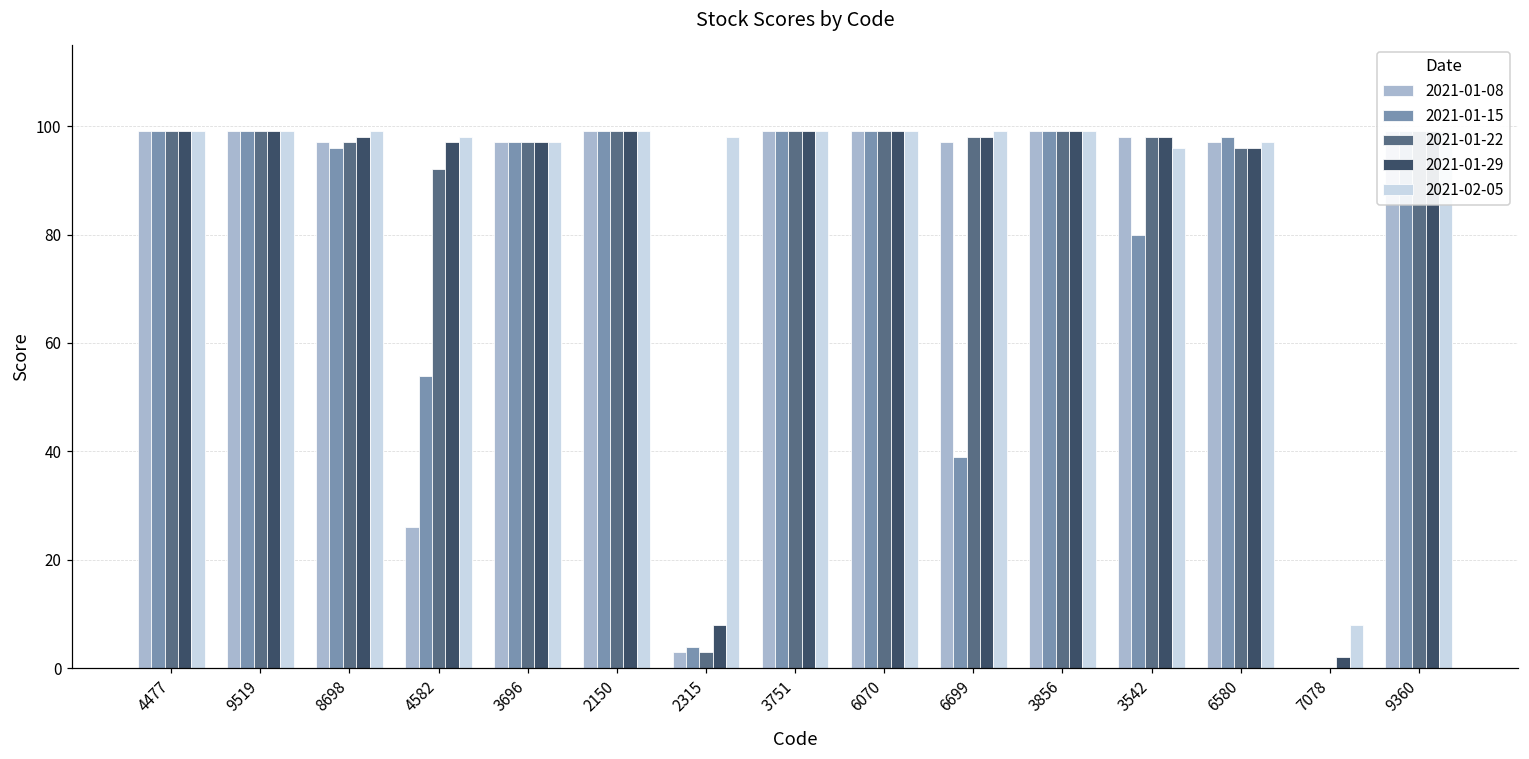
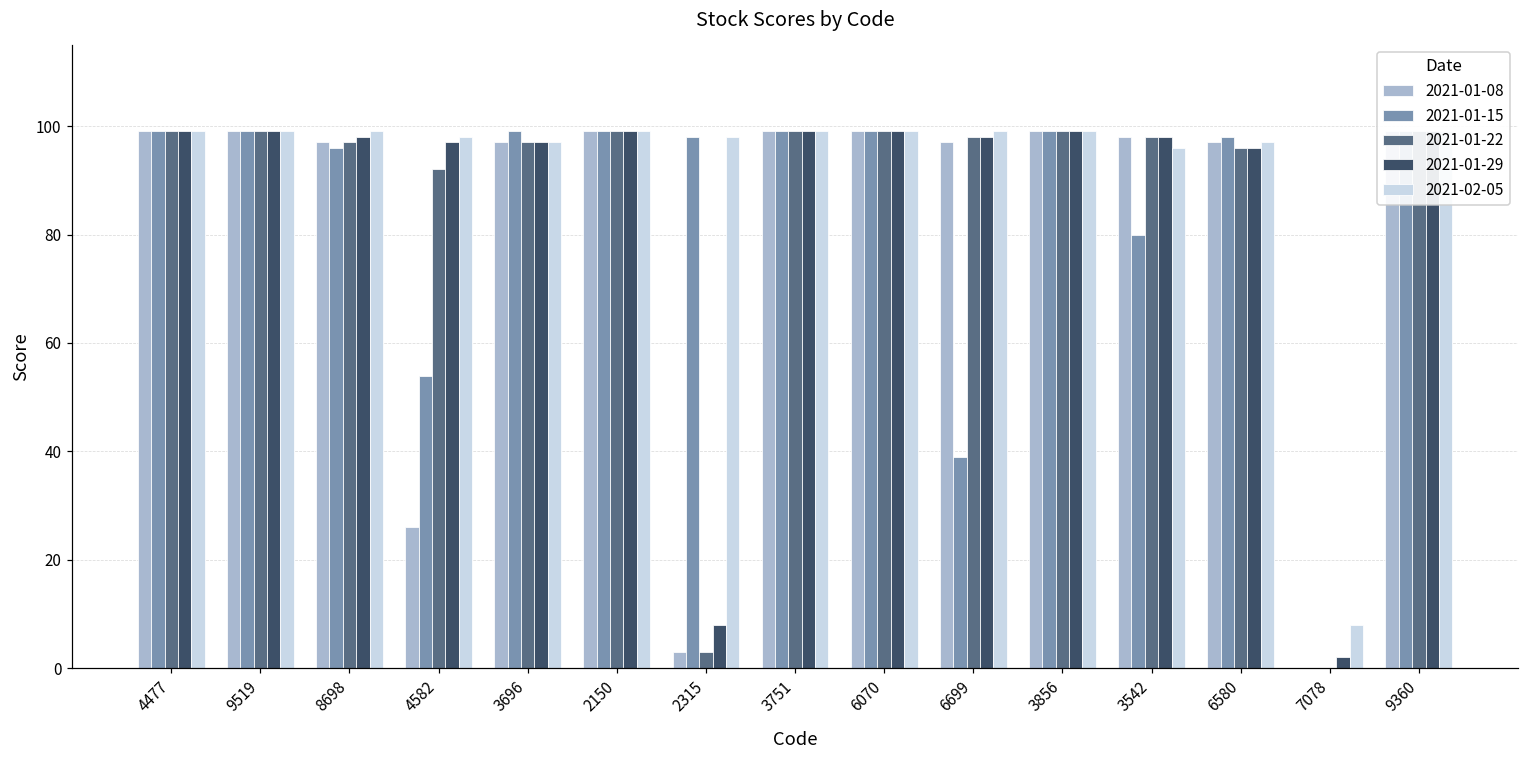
  {
    "2021-01-15": {
      "4477": 99,
      "9519": 99,
      "8698": 96,
      "4582": 54,
-     "3696": 97,
+     "3696": 99,
      "2150": 99,
-     "2315": 4,
+     "2315": 98,
      "3751": 99,
      "6070": 99,
      "6699": 39,
      "3856": 99,
      "3542": 80,
      "6580": 98,
      "7078": 0
    }
  }
